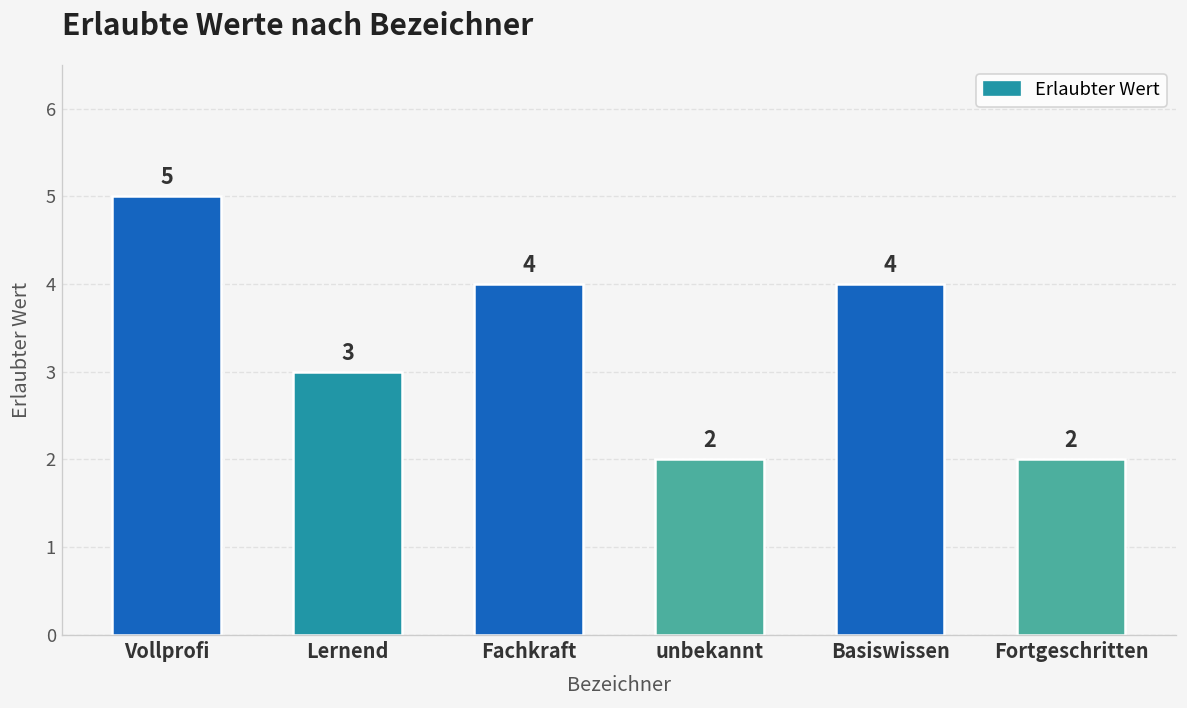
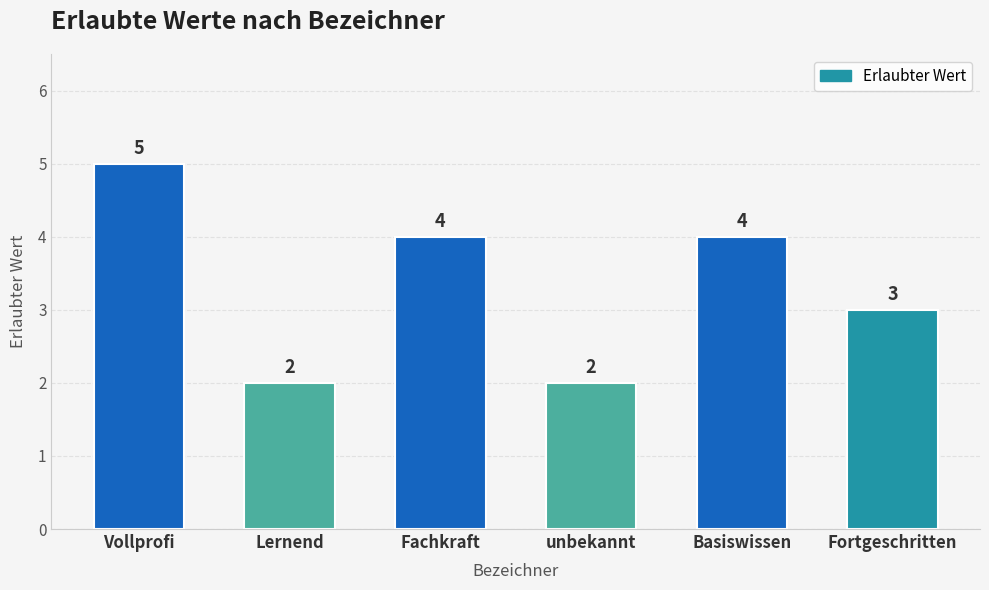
  {
    "Vollprofi": 5,
-   "Lernend": 3,
+   "Lernend": 2,
    "Fachkraft": 4,
    "unbekannt": 2,
    "Basiswissen": 4,
-   "Fortgeschritten": 2
+   "Fortgeschritten": 3
  }
